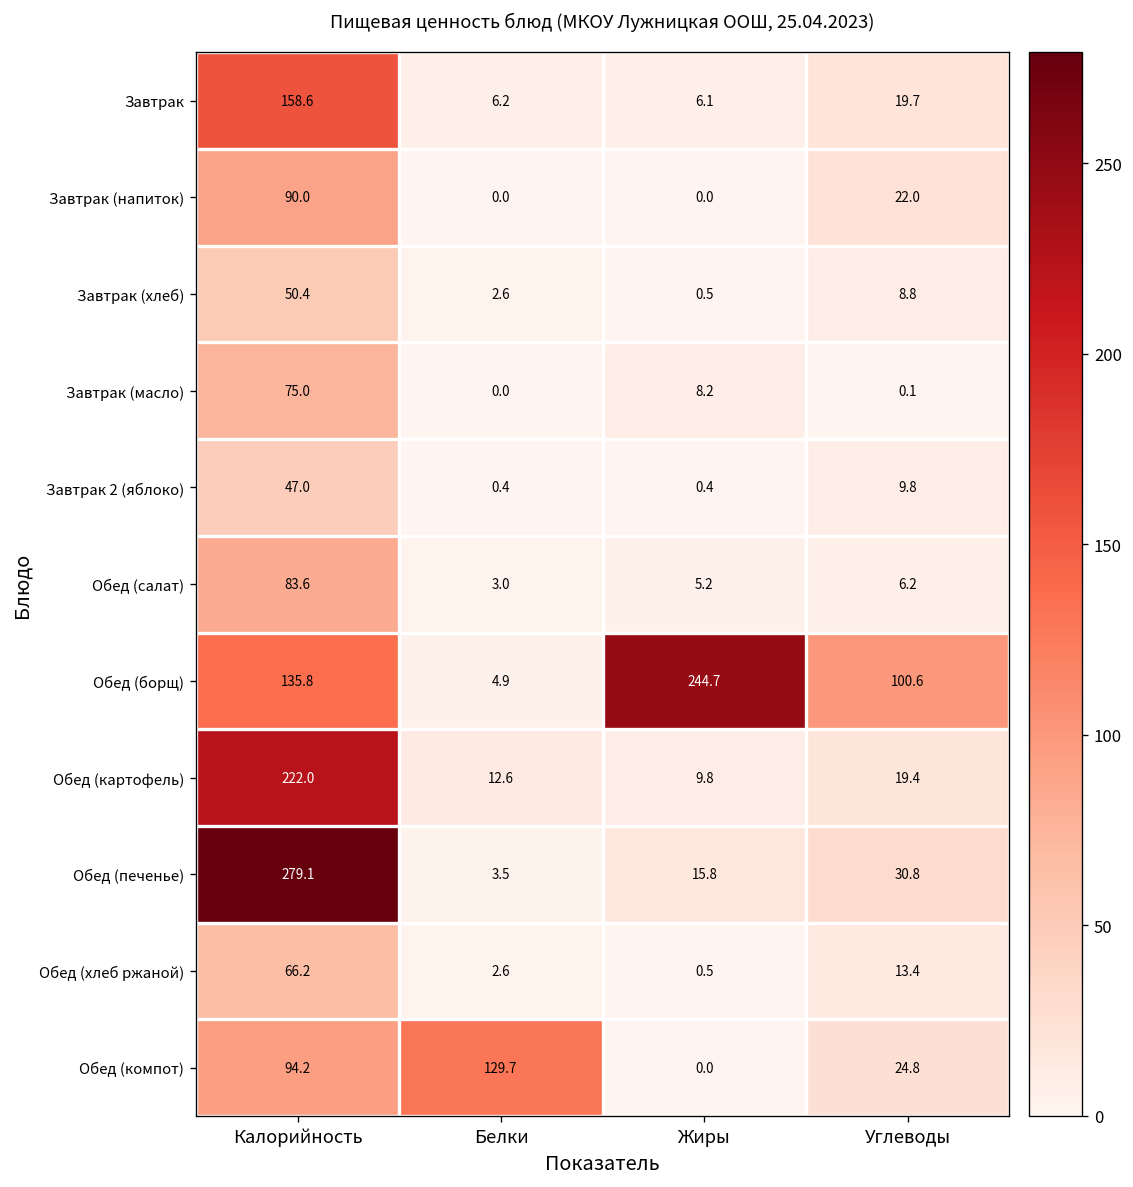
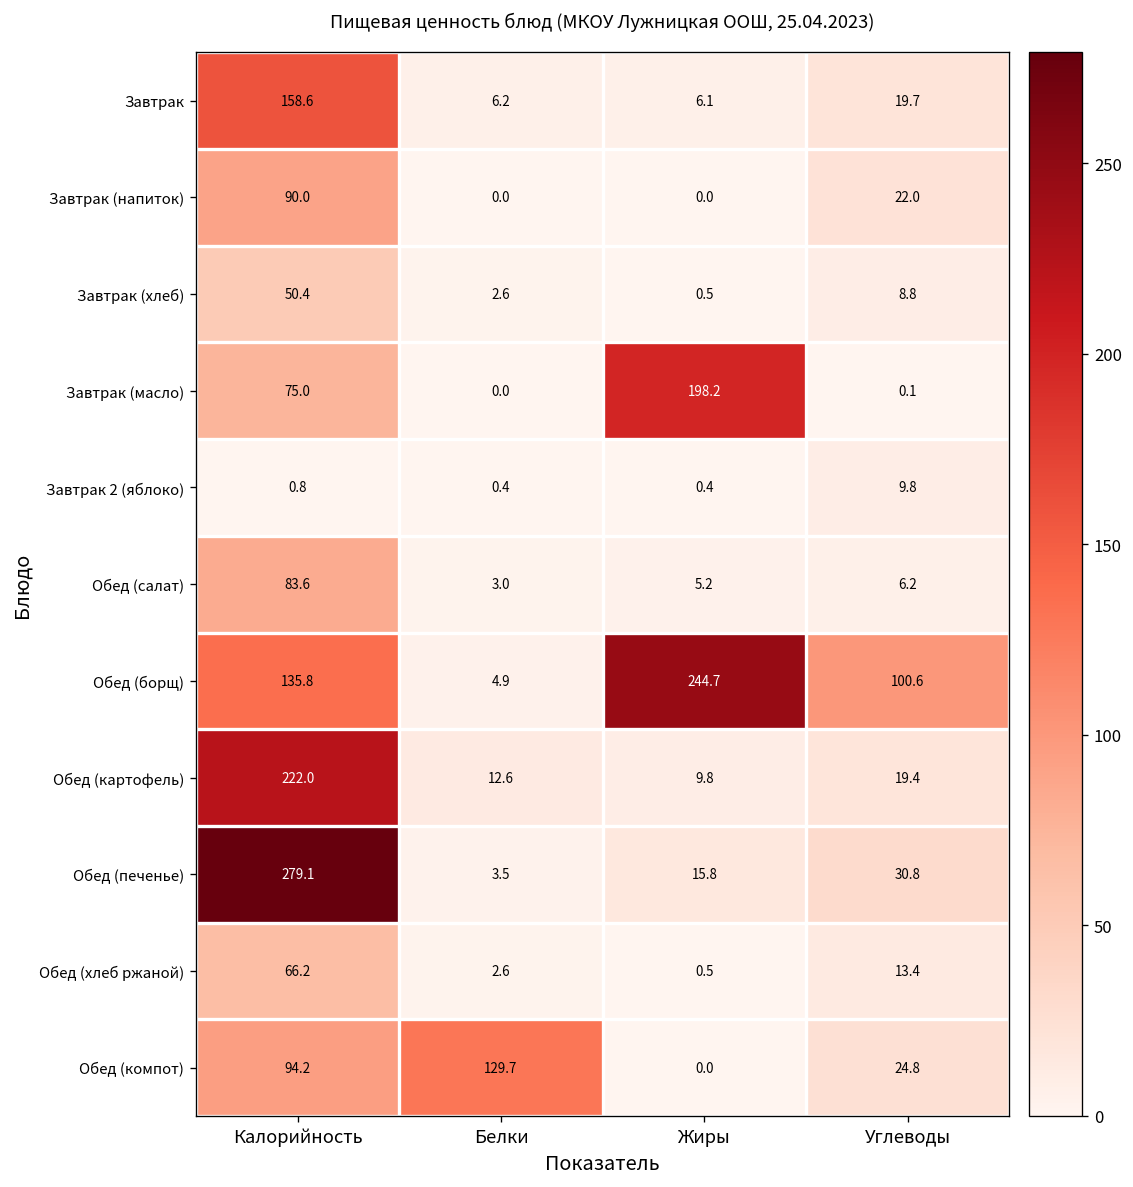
  {
    "Завтрак": {
      "Калорийность": 158.6,
      "Белки": 6.2,
      "Жиры": 6.1,
      "Углеводы": 19.7
    },
    "Завтрак (напиток)": {
      "Калорийность": 90.0,
      "Белки": 0.0,
      "Жиры": 0.0,
      "Углеводы": 22.0
    },
    "Завтрак (хлеб)": {
      "Калорийность": 50.4,
      "Белки": 2.6,
      "Жиры": 0.5,
      "Углеводы": 8.8
    },
    "Завтрак (масло)": {
      "Калорийность": 75.0,
      "Белки": 0.0,
-     "Жиры": 8.2,
+     "Жиры": 198.2,
      "Углеводы": 0.1
    },
    "Завтрак 2 (яблоко)": {
-     "Калорийность": 47.0,
+     "Калорийность": 0.8,
      "Белки": 0.4,
      "Жиры": 0.4,
      "Углеводы": 9.8
    },
    "Обед (салат)": {
      "Калорийность": 83.6,
      "Белки": 3.0,
      "Жиры": 5.2,
      "Углеводы": 6.2
    },
    "Обед (борщ)": {
      "Калорийность": 135.8,
      "Белки": 4.9,
      "Жиры": 244.7,
      "Углеводы": 100.6
    },
    "Обед (картофель)": {
      "Калорийность": 222.0,
      "Белки": 12.6,
      "Жиры": 9.8,
      "Углеводы": 19.4
    },
    "Обед (печенье)": {
      "Калорийность": 279.1,
      "Белки": 3.5,
      "Жиры": 15.8,
      "Углеводы": 30.8
    },
    "Обед (хлеб ржаной)": {
      "Калорийность": 66.2,
      "Белки": 2.6,
      "Жиры": 0.5,
      "Углеводы": 13.4
    },
    "Обед (компот)": {
      "Калорийность": 94.2,
      "Белки": 129.7,
      "Жиры": 0.0,
      "Углеводы": 24.8
    }
  }
